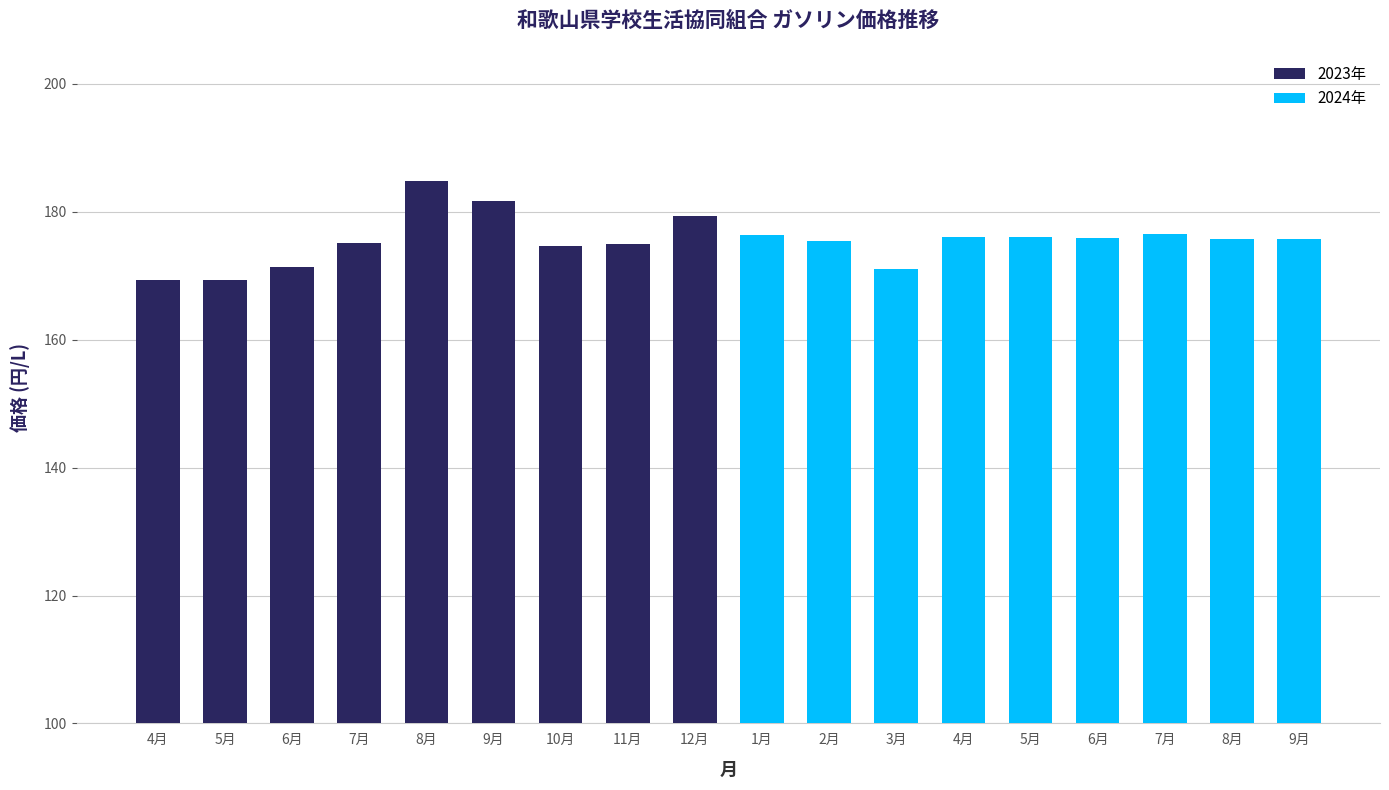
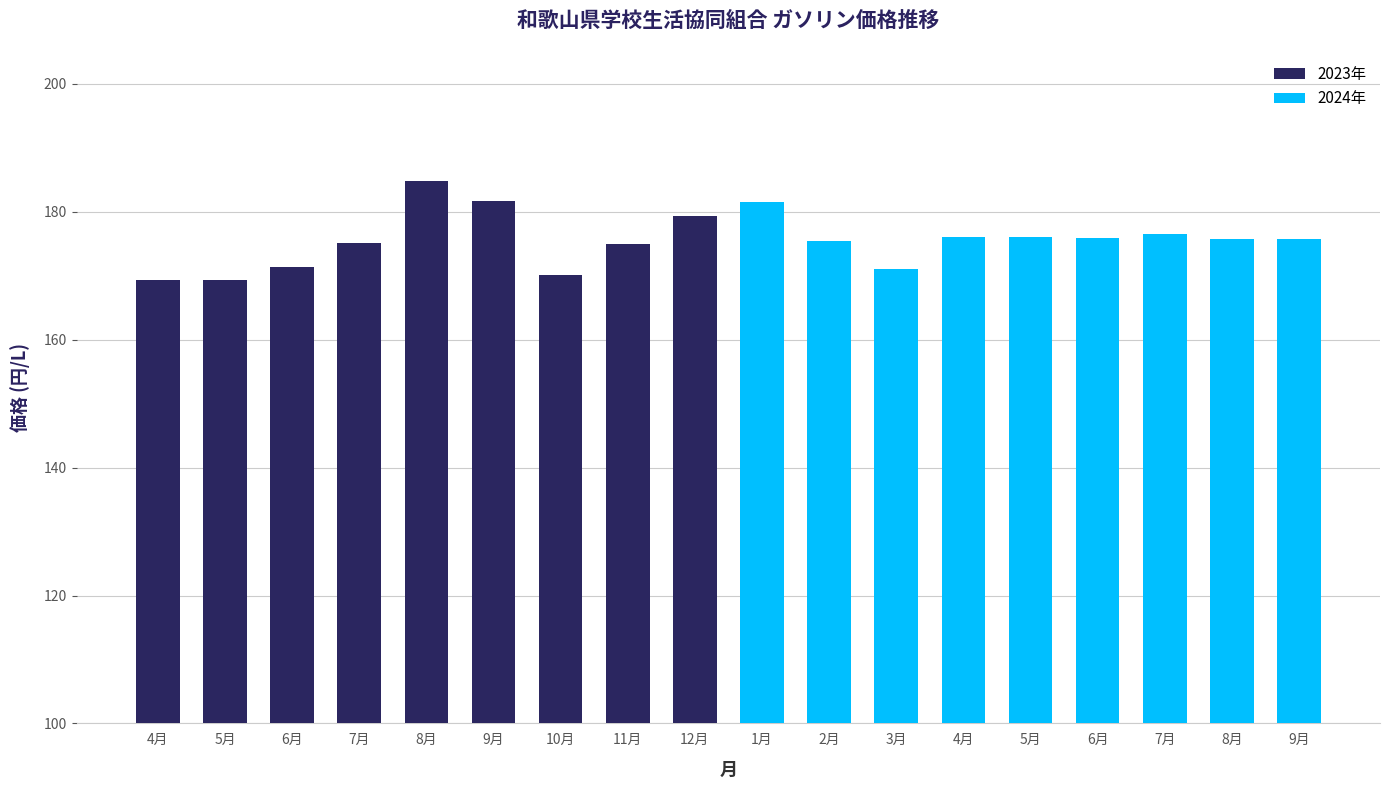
  {
-   "10月": 175,
+   "10月": 170,
    "11月": 175,
    "12月": 179,
-   "1月": 176,
+   "1月": 182,
    "2月": 176,
    "3月": 171
  }
